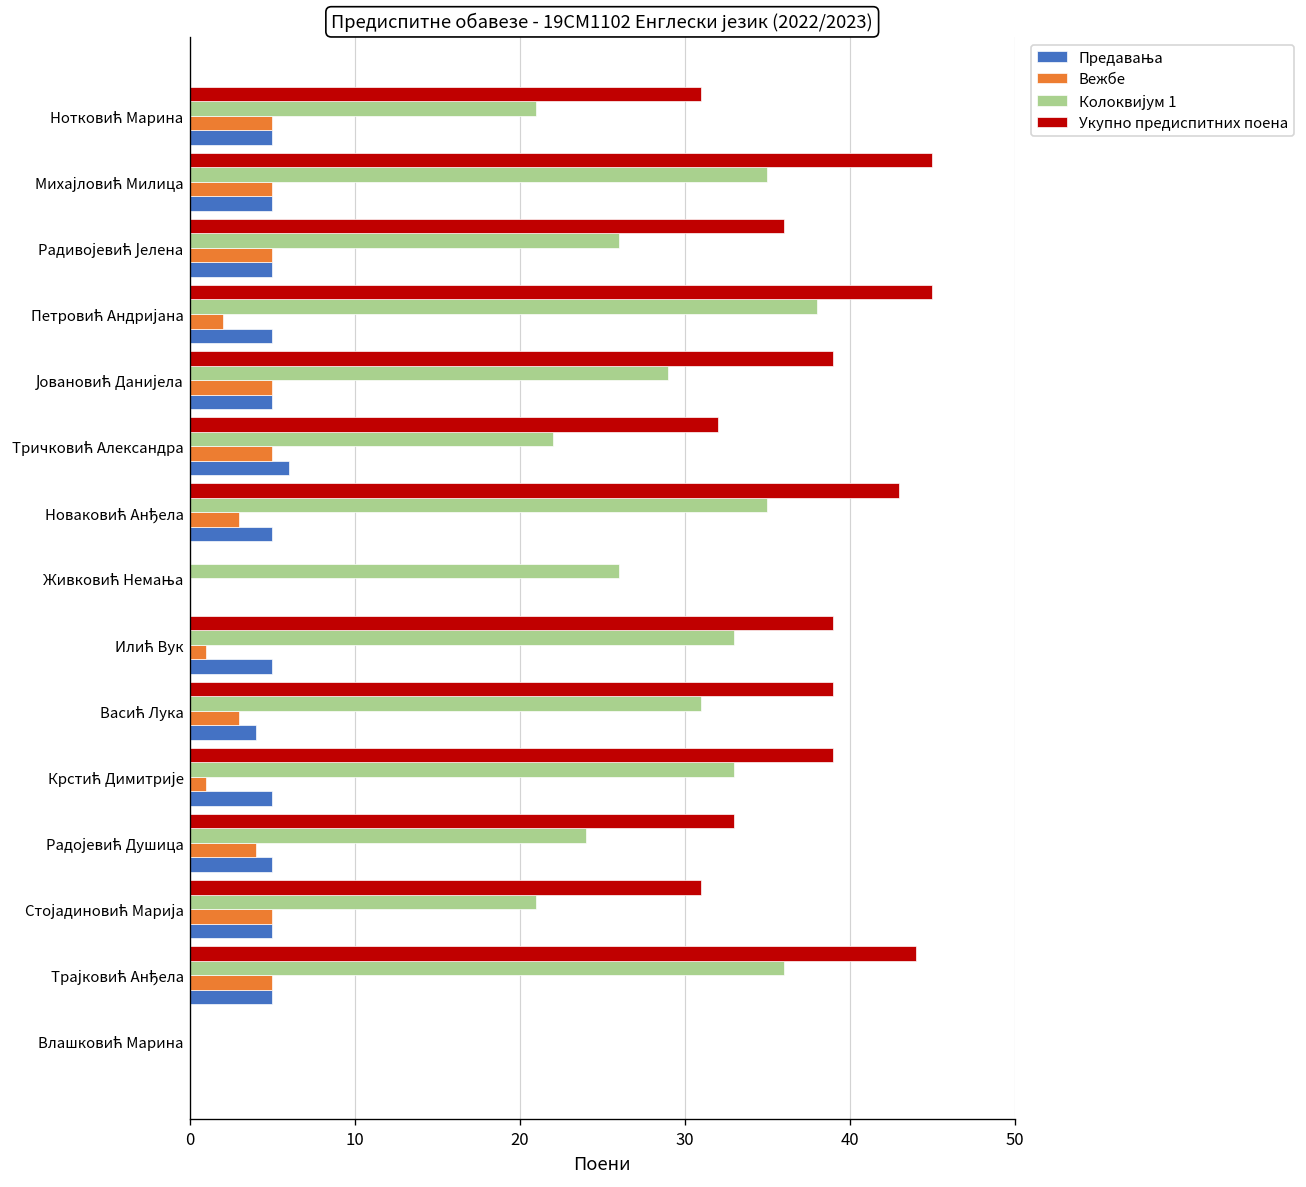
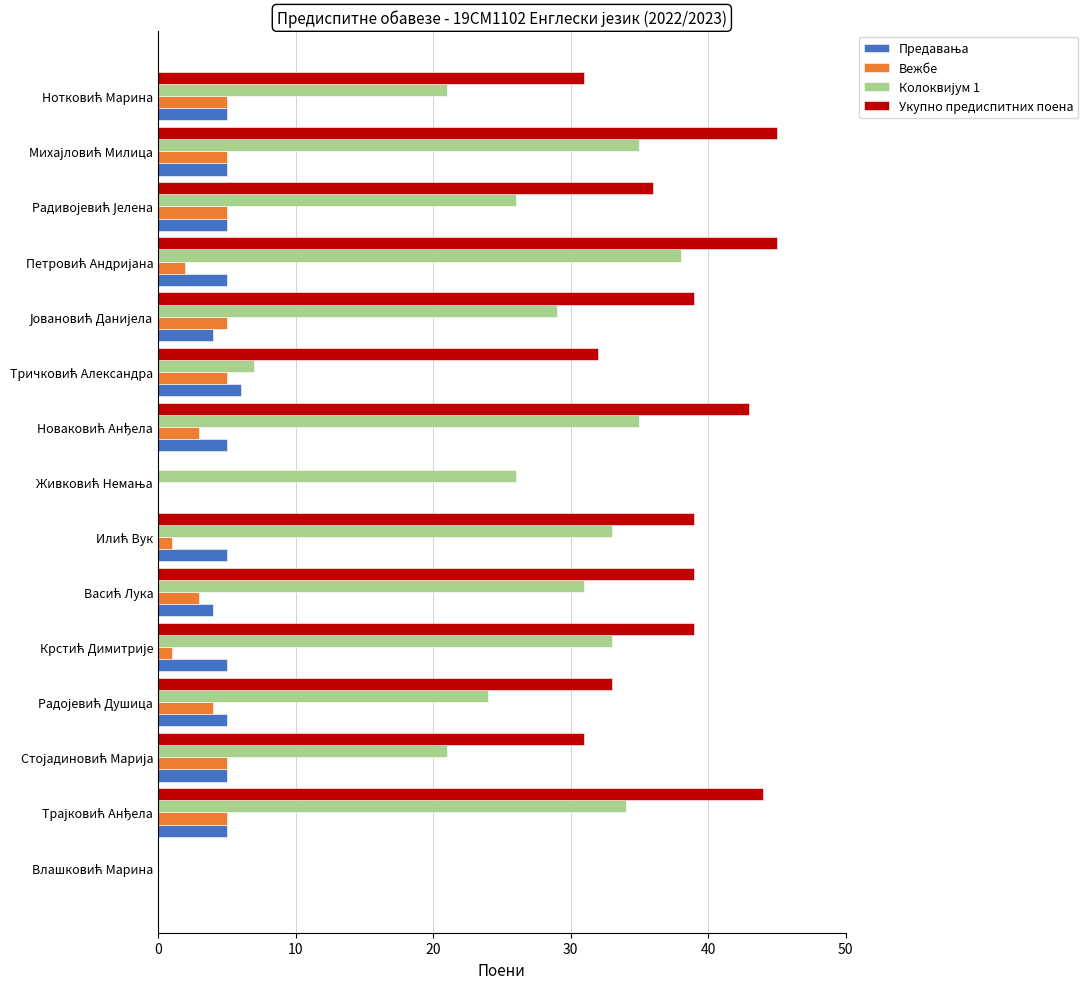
  {
    "Предавања": {
      "Нотковић Марина": 5,
      "Михајловић Милица": 5,
      "Радивојевић Јелена": 5,
      "Петровић Андријана": 5,
-     "Јовановић Данијела": 5,
+     "Јовановић Данијела": 4,
      "Тричковић Александра": 6,
      "Новаковић Анђела": 5,
      "Живковић Немања": 0,
      "Илић Вук": 5,
      "Васић Лука": 4,
      "Крстић Димитрије": 5,
      "Радојевић Душица": 5,
      "Стојадиновић Марија": 5,
      "Трајковић Анђела": 5,
      "Влашковић Марина": 0
    },
    "Вежбе": {
      "Нотковић Марина": 5,
      "Михајловић Милица": 5,
      "Радивојевић Јелена": 5,
      "Петровић Андријана": 2,
      "Јовановић Данијела": 5,
      "Тричковић Александра": 5,
      "Новаковић Анђела": 3,
      "Живковић Немања": 0,
      "Илић Вук": 1,
      "Васић Лука": 3,
      "Крстић Димитрије": 1,
      "Радојевић Душица": 4,
      "Стојадиновић Марија": 5,
      "Трајковић Анђела": 5,
      "Влашковић Марина": 0
    },
    "Колоквијум 1": {
      "Нотковић Марина": 21,
      "Михајловић Милица": 35,
      "Радивојевић Јелена": 26,
      "Петровић Андријана": 38,
      "Јовановић Данијела": 29,
-     "Тричковић Александра": 22,
+     "Тричковић Александра": 7,
      "Новаковић Анђела": 35,
      "Живковић Немања": 26,
      "Илић Вук": 33,
      "Васић Лука": 31,
      "Крстић Димитрије": 33,
      "Радојевић Душица": 24,
      "Стојадиновић Марија": 21,
-     "Трајковић Анђела": 36,
+     "Трајковић Анђела": 34,
      "Влашковић Марина": 0
    },
    "Укупно предиспитних поена": {
      "Нотковић Марина": 31,
      "Михајловић Милица": 45,
      "Радивојевић Јелена": 36,
      "Петровић Андријана": 45,
      "Јовановић Данијела": 39,
      "Тричковић Александра": 32,
      "Новаковић Анђела": 43,
      "Живковић Немања": 0,
      "Илић Вук": 39,
      "Васић Лука": 39,
      "Крстић Димитрије": 39,
      "Радојевић Душица": 33,
      "Стојадиновић Марија": 31,
      "Трајковић Анђела": 44,
      "Влашковић Марина": 0
    }
  }
